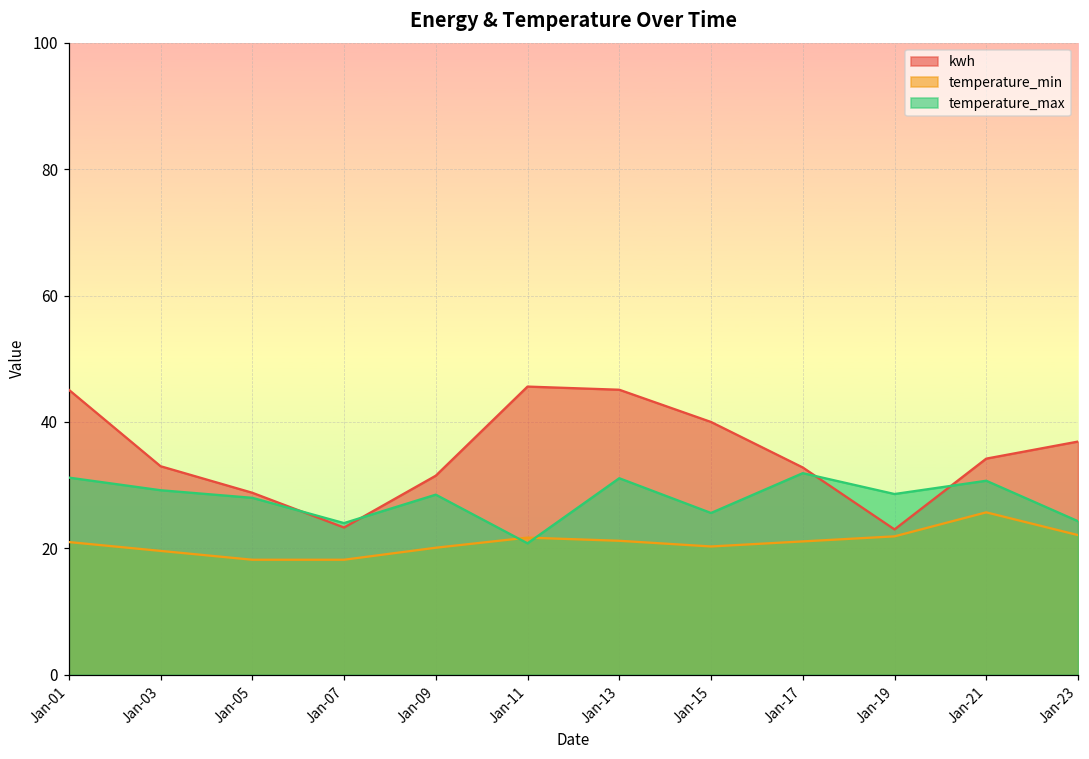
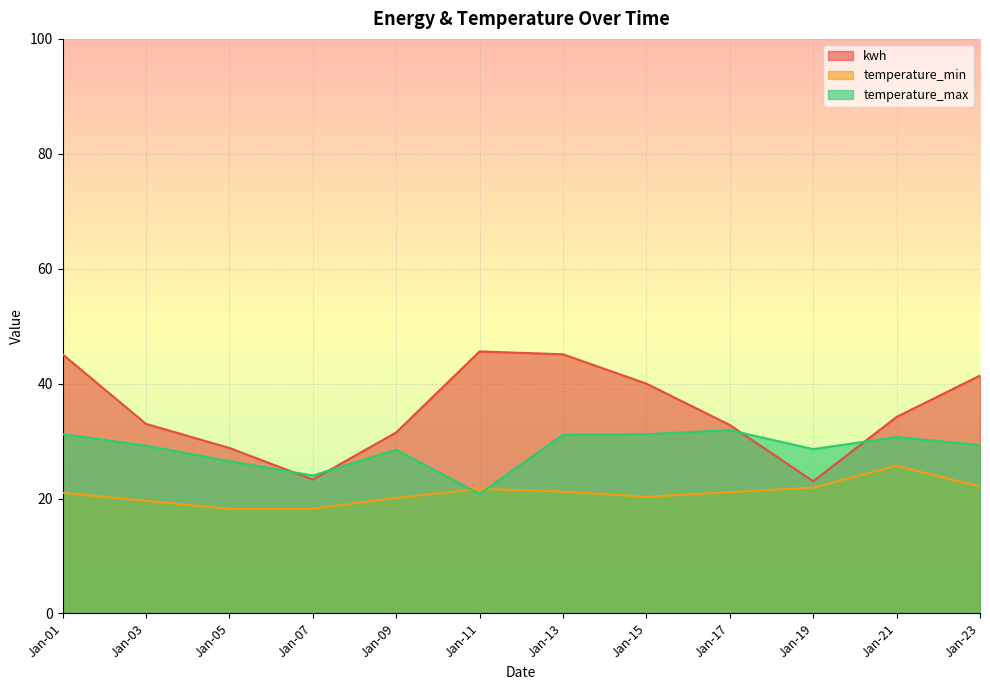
  {
    "kwh": {
      "Jan-01": 45,
      "Jan-03": 33,
      "Jan-05": 29,
      "Jan-07": 23,
      "Jan-09": 32,
      "Jan-11": 46,
      "Jan-13": 45,
      "Jan-15": 40,
      "Jan-17": 33,
      "Jan-19": 23,
      "Jan-21": 34,
-     "Jan-23": 37
+     "Jan-23": 41
    },
    "temperature_min": {
      "Jan-01": 21,
      "Jan-03": 20,
      "Jan-05": 18,
      "Jan-07": 18,
      "Jan-09": 20,
      "Jan-11": 22,
      "Jan-13": 21,
      "Jan-15": 20,
      "Jan-17": 21,
      "Jan-19": 22,
      "Jan-21": 26,
      "Jan-23": 22
    },
    "temperature_max": {
      "Jan-01": 31,
      "Jan-03": 29,
-     "Jan-05": 28,
+     "Jan-05": 27,
      "Jan-07": 24,
      "Jan-09": 29,
      "Jan-11": 21,
      "Jan-13": 31,
-     "Jan-15": 26,
+     "Jan-15": 31,
      "Jan-17": 32,
      "Jan-19": 29,
      "Jan-21": 31,
-     "Jan-23": 24
+     "Jan-23": 29
    }
  }
